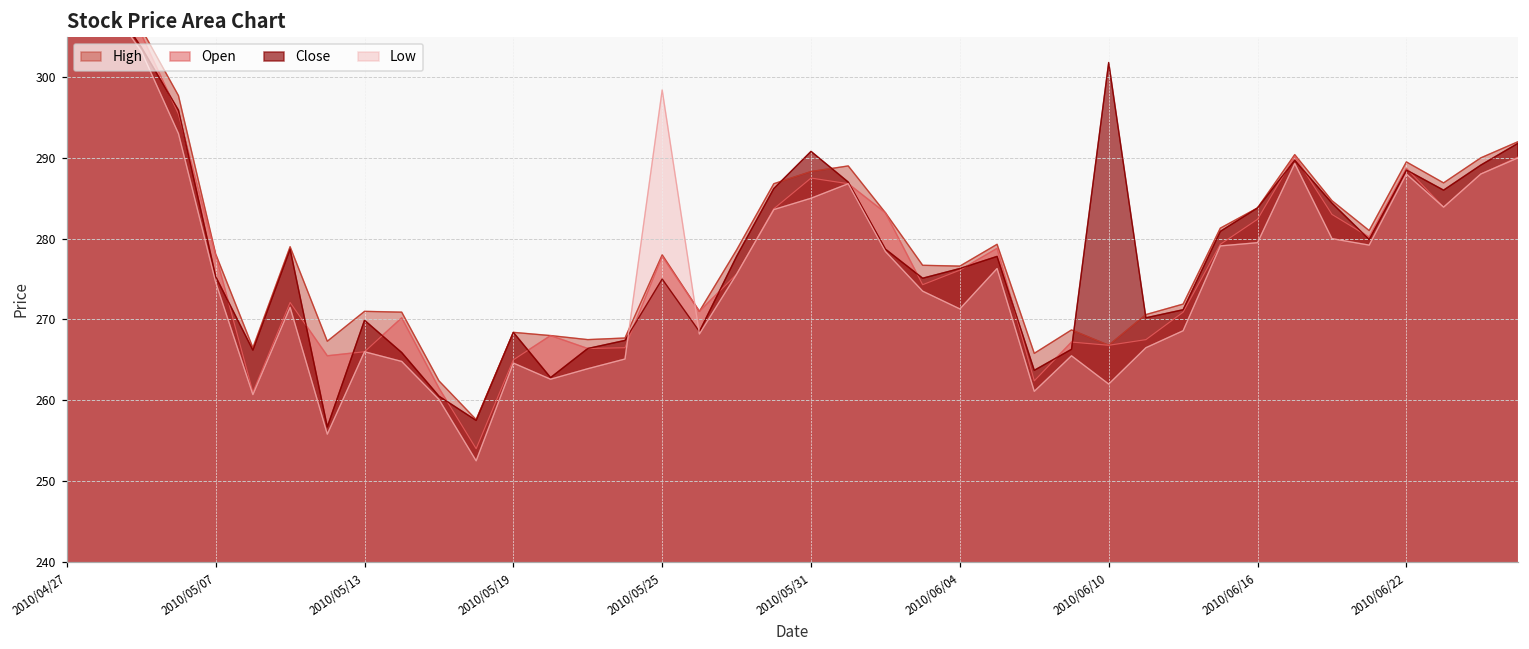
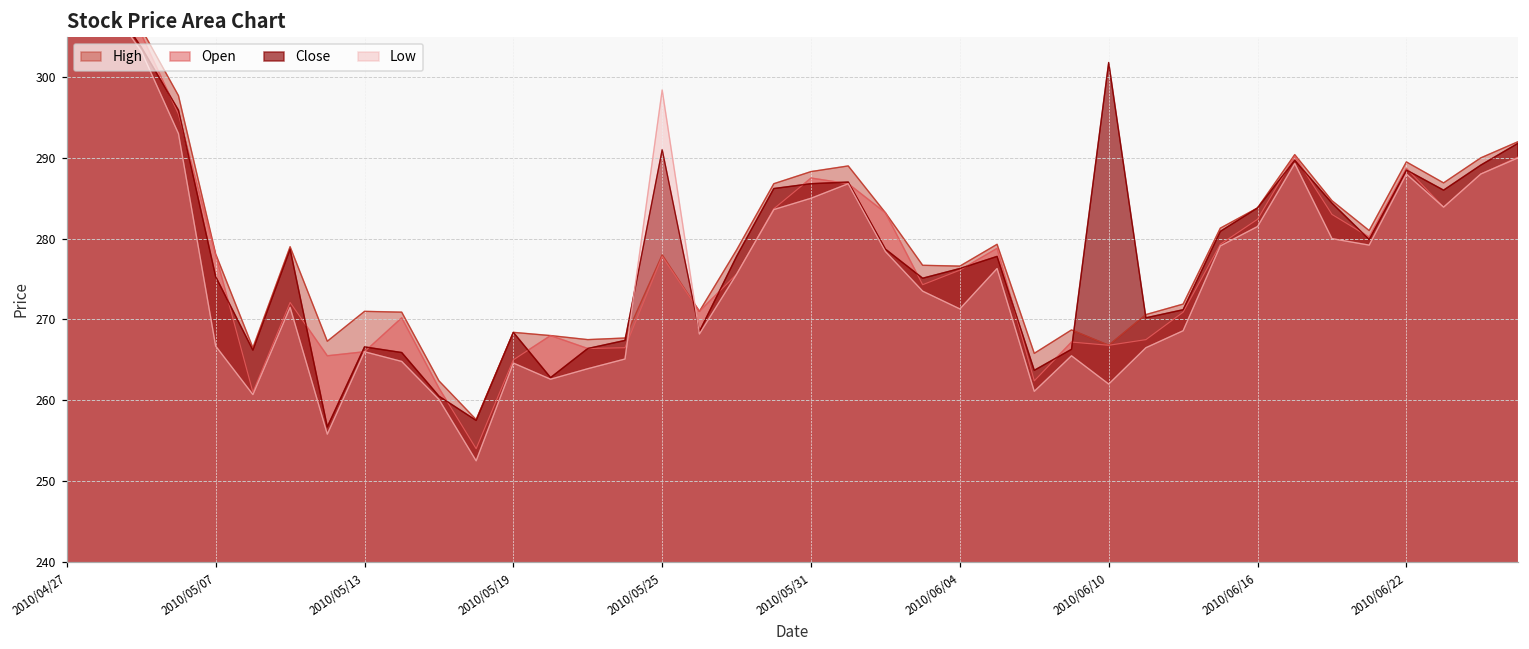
  {
    "Close": {
      "2010/05/07": 275,
-     "2010/05/13": 270,
-     "2010/05/25": 275,
-     "2010/05/31": 291,
+     "2010/05/13": 267,
+     "2010/05/25": 291,
+     "2010/05/31": 287,
      "2010/06/10": 302
    },
    "Low": {
-     "2010/05/07": 275,
+     "2010/05/07": 267,
      "2010/05/19": 265,
      "2010/05/25": 298,
      "2010/05/31": 285,
      "2010/06/04": 271,
      "2010/06/10": 262,
-     "2010/06/16": 280,
+     "2010/06/16": 282,
      "2010/06/22": 288
    }
  }
